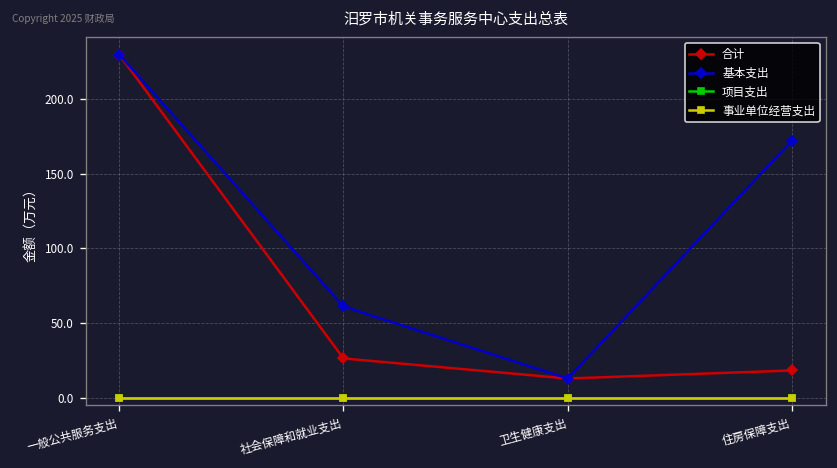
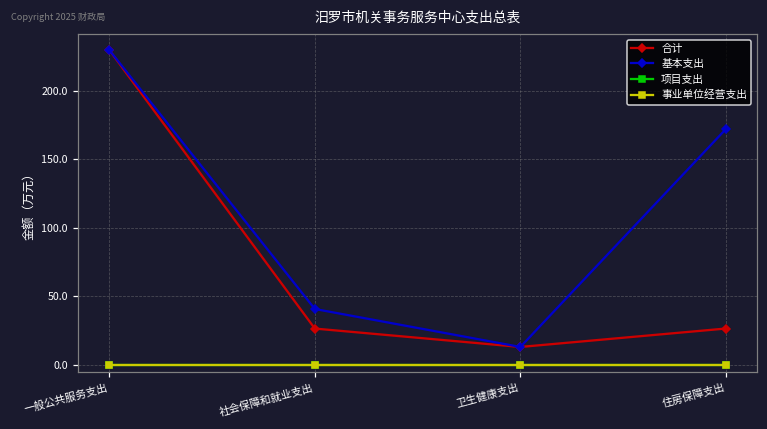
  {
    "合计": {
      "社会保障和就业支出": 26,
-     "住房保障支出": 18
+     "住房保障支出": 27
    },
    "基本支出": {
-     "社会保障和就业支出": 61,
+     "社会保障和就业支出": 41,
      "住房保障支出": 172
    },
    "事业单位经营支出": {
      "一般公共服务支出": 0,
      "社会保障和就业支出": 0,
      "卫生健康支出": 0,
      "住房保障支出": 0
    }
  }
